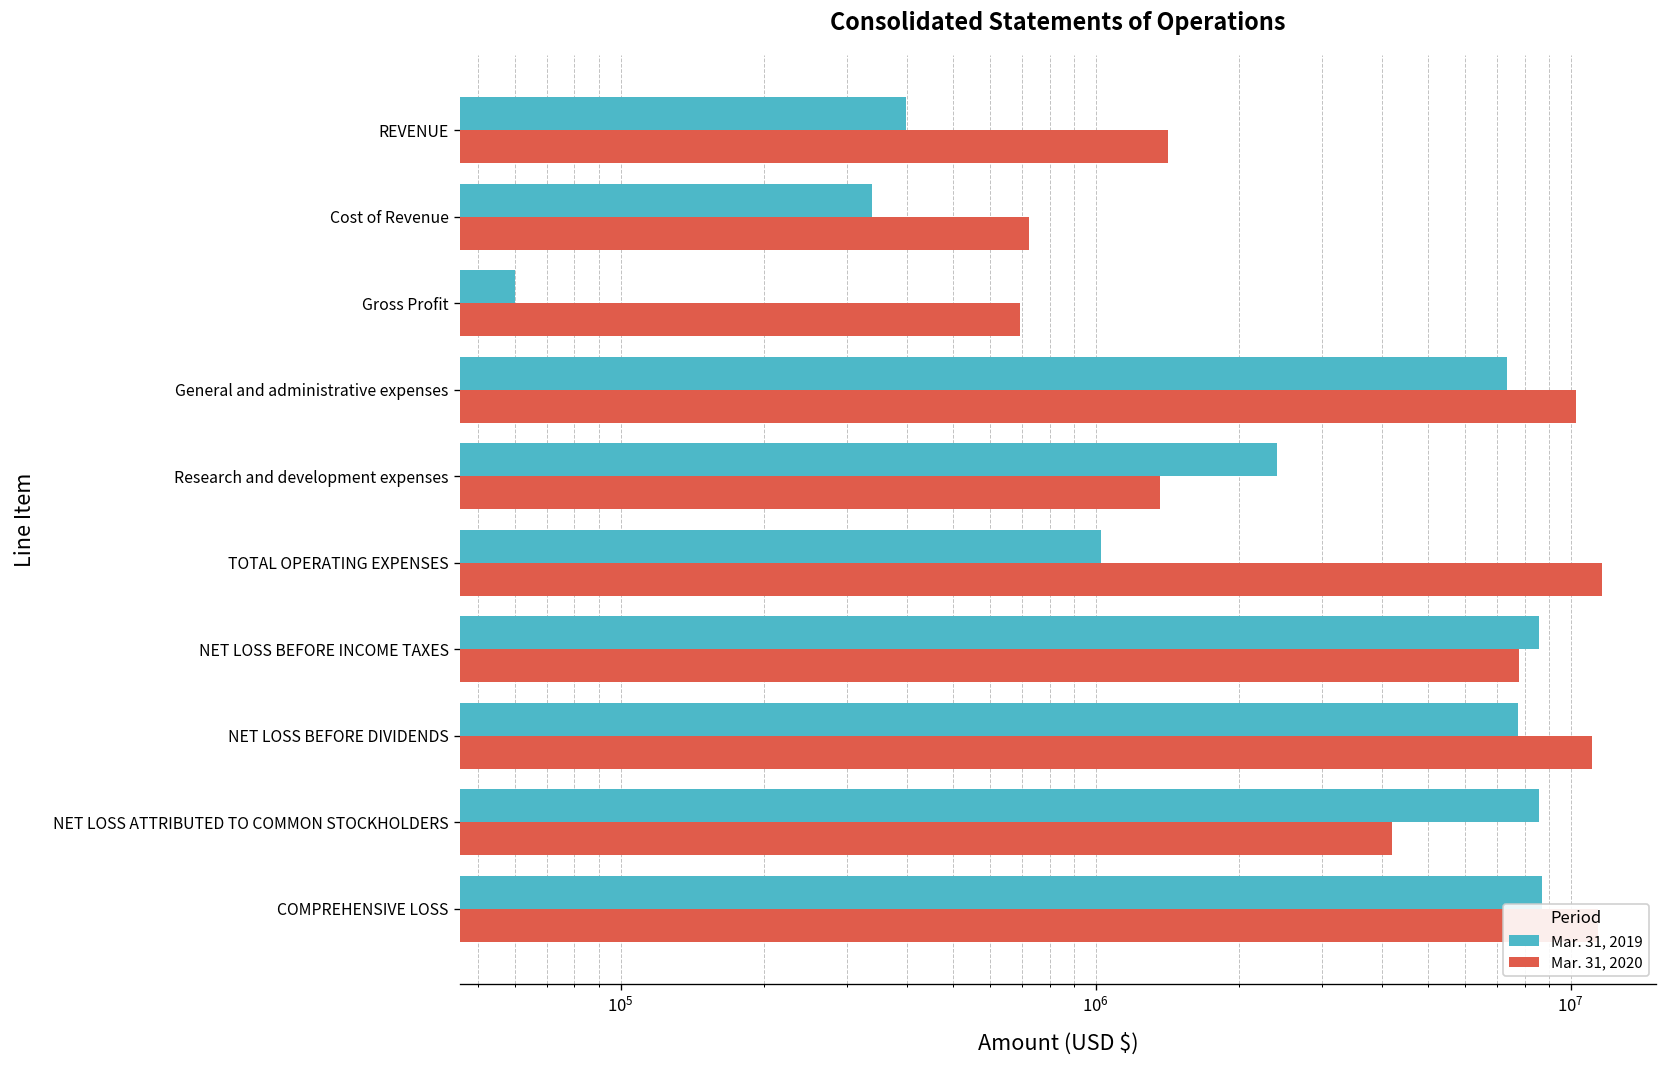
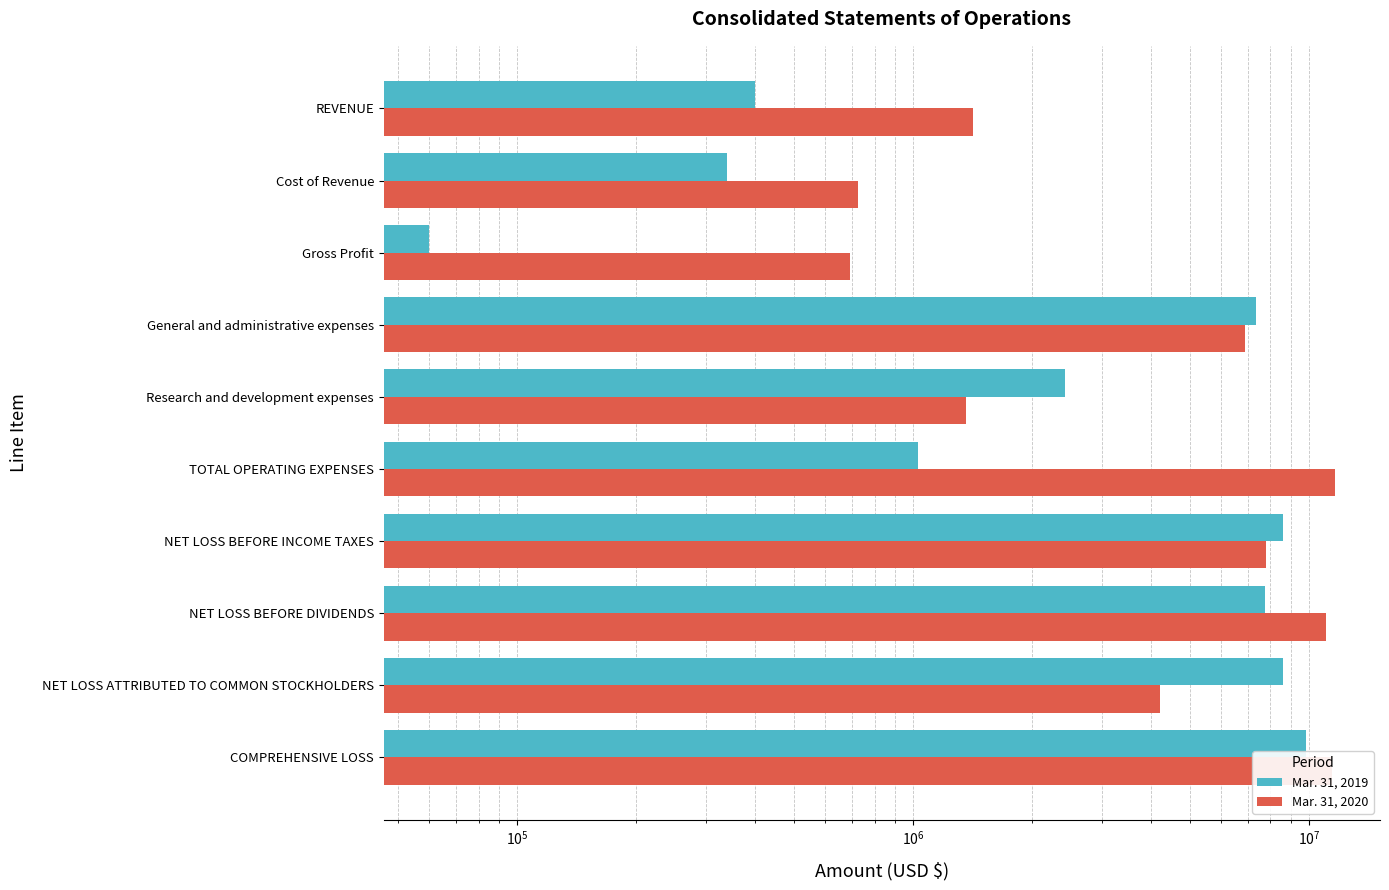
  {
    "Mar. 31, 2019": {
      "REVENUE": 400000,
      "Cost of Revenue": 340000,
      "Gross Profit": 60000,
      "General and administrative expenses": 7300000,
      "Research and development expenses": 2400000,
      "TOTAL OPERATING EXPENSES": 1030000,
      "NET LOSS BEFORE INCOME TAXES": 8600000,
      "NET LOSS BEFORE DIVIDENDS": 7800000,
      "NET LOSS ATTRIBUTED TO COMMON STOCKHOLDERS": 8600000,
-     "COMPREHENSIVE LOSS": 8700000
+     "COMPREHENSIVE LOSS": 9800000
    },
    "Mar. 31, 2020": {
      "REVENUE": 1420000,
      "Cost of Revenue": 730000,
      "Gross Profit": 690000,
-     "General and administrative expenses": 10300000,
+     "General and administrative expenses": 6900000,
      "Research and development expenses": 1360000,
      "TOTAL OPERATING EXPENSES": 11600000,
      "NET LOSS BEFORE INCOME TAXES": 7800000,
      "NET LOSS BEFORE DIVIDENDS": 11100000,
      "NET LOSS ATTRIBUTED TO COMMON STOCKHOLDERS": 4200000
    }
  }
